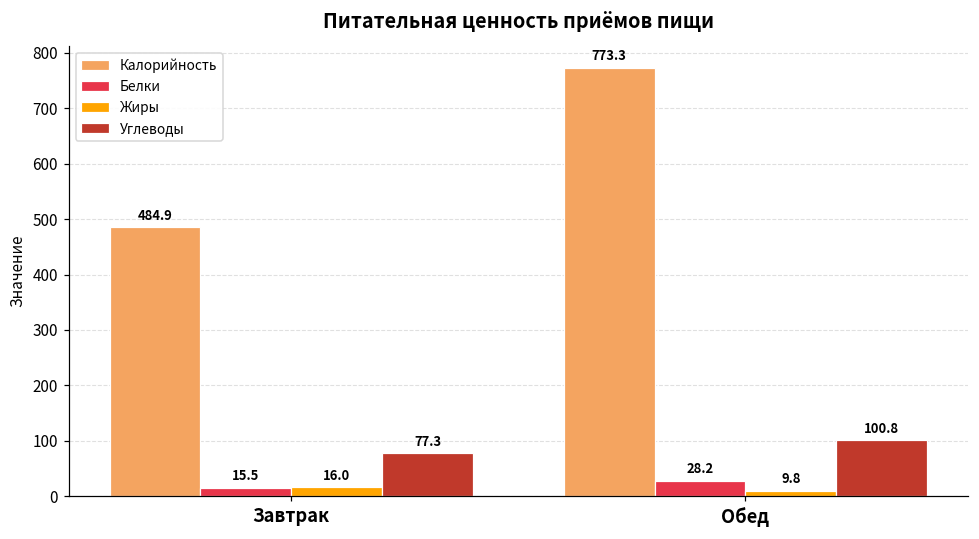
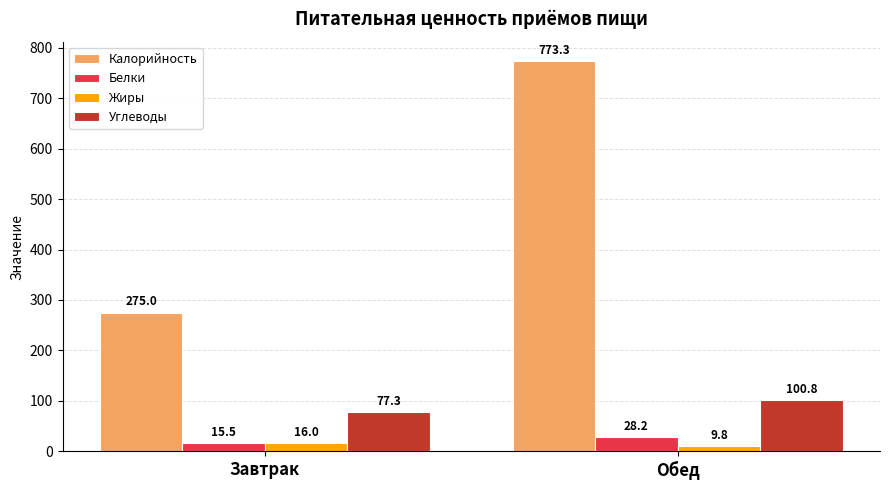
  {
    "Калорийность": {
-     "Завтрак": 484.9,
+     "Завтрак": 275.0,
      "Обед": 773.3
    },
    "Жиры": {
      "Завтрак": 16.0,
      "Обед": 9.8
    }
  }
